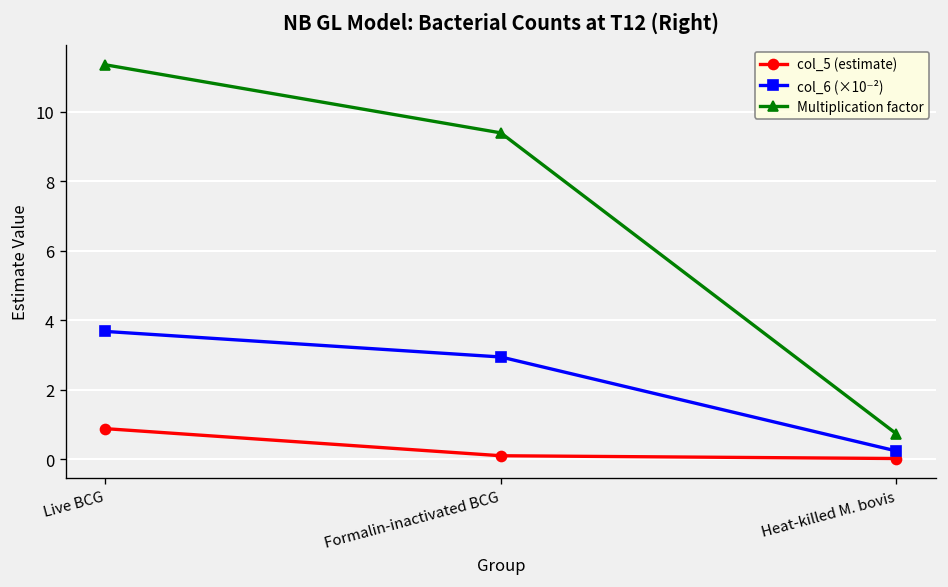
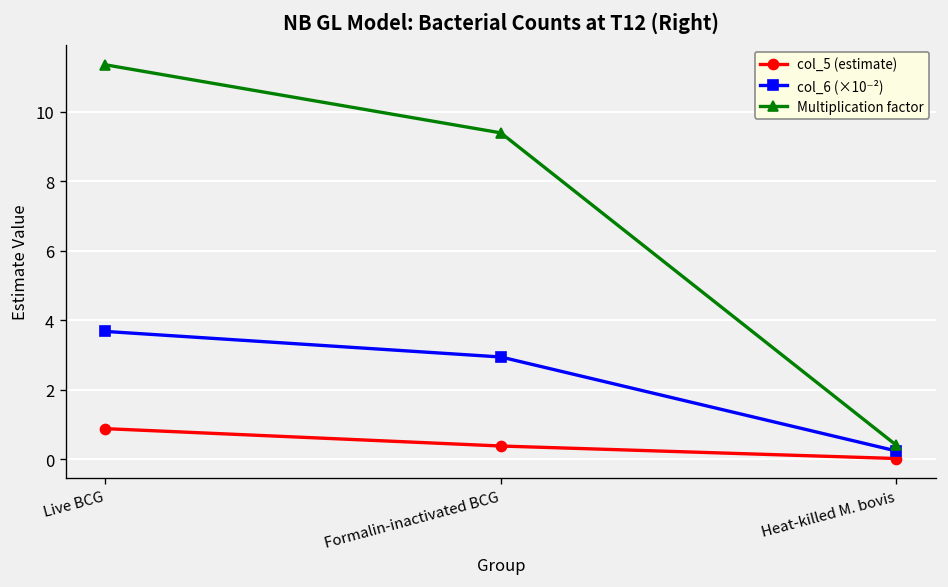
  {
    "col_5 (estimate)": {
      "Live BCG": 0.9,
-     "Formalin-inactivated BCG": 0.1,
+     "Formalin-inactivated BCG": 0.4,
      "Heat-killed M. bovis": 0.0
    },
    "col_6 (×10⁻²)": {
      "Live BCG": 3.7,
      "Formalin-inactivated BCG": 2.9,
      "Heat-killed M. bovis": 0.2
    },
    "Multiplication factor": {
      "Live BCG": 11.4,
      "Formalin-inactivated BCG": 9.4,
-     "Heat-killed M. bovis": 0.7
+     "Heat-killed M. bovis": 0.4
    }
  }
